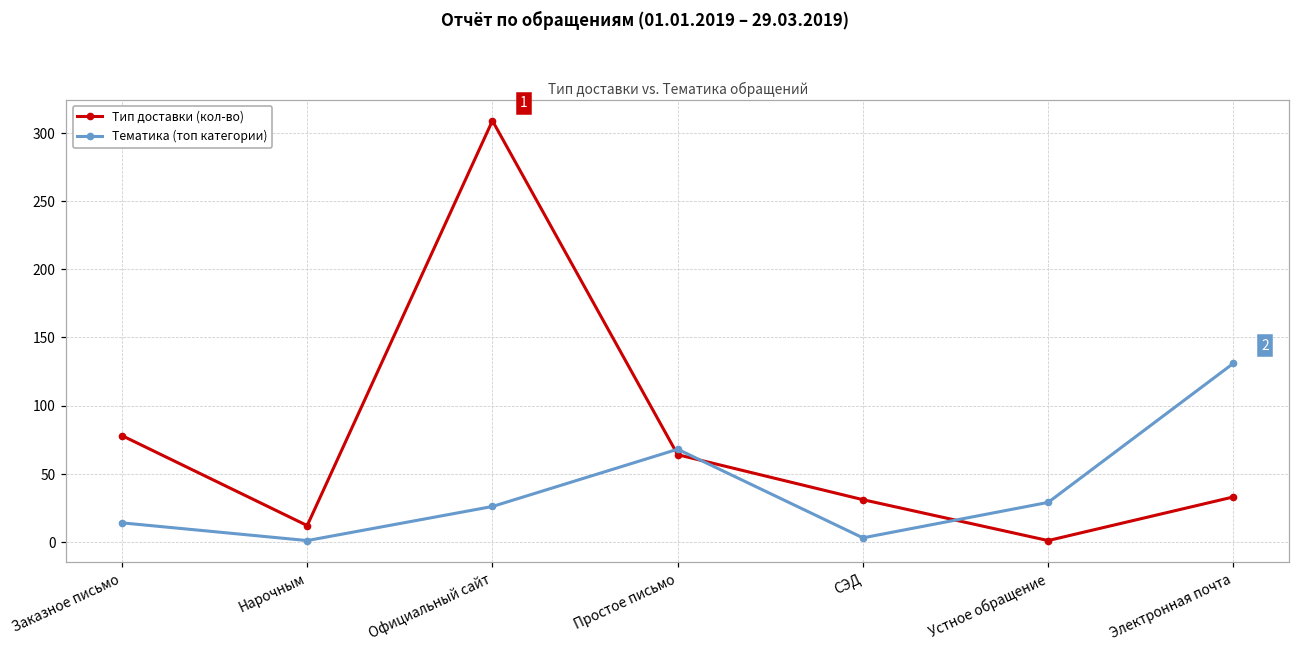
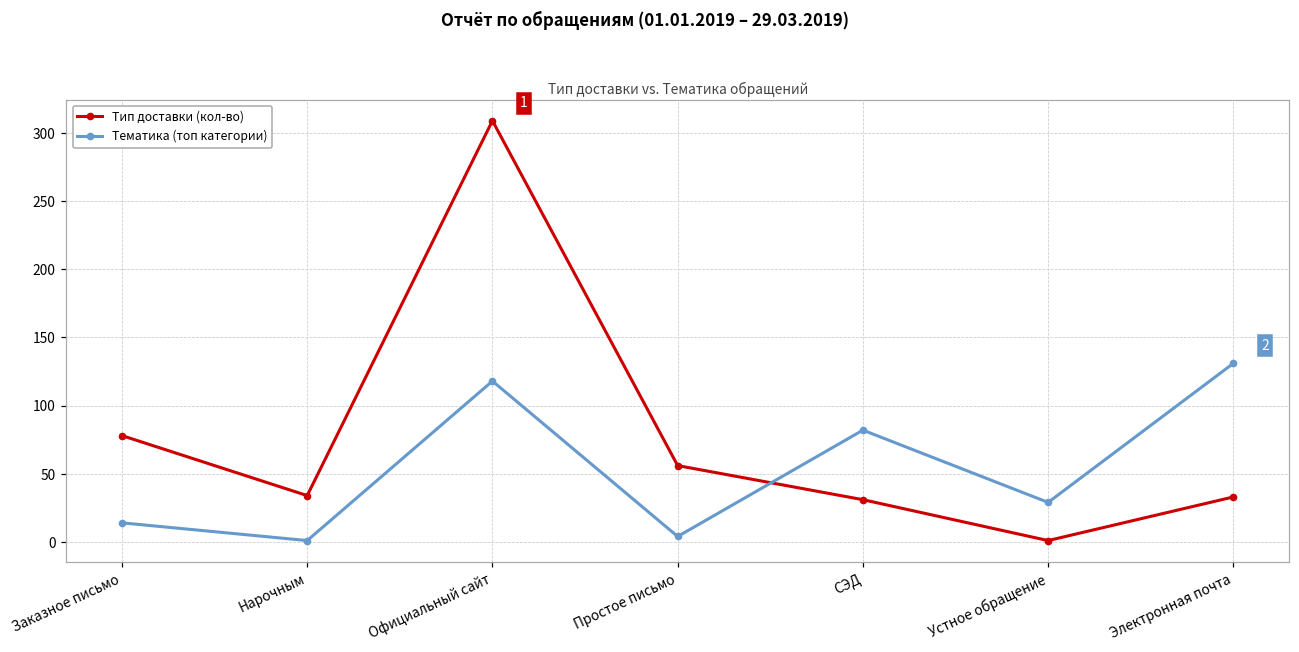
  {
    "Тип доставки (кол-во)": {
      "Заказное письмо": 78,
-     "Нарочным": 12,
+     "Нарочным": 34,
      "Официальный сайт": 309,
-     "Простое письмо": 64,
+     "Простое письмо": 56,
      "СЭД": 31,
      "Устное обращение": 1,
      "Электронная почта": 33
    },
    "Тематика (топ категории)": {
      "Заказное письмо": 14,
      "Нарочным": 1,
-     "Официальный сайт": 26,
-     "Простое письмо": 68,
-     "СЭД": 3,
+     "Официальный сайт": 118,
+     "Простое письмо": 4,
+     "СЭД": 82,
      "Устное обращение": 29,
      "Электронная почта": 131
    }
  }
